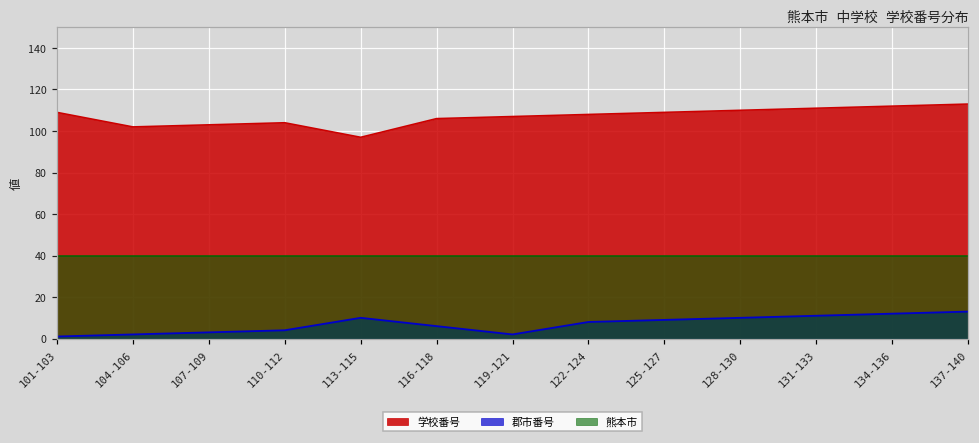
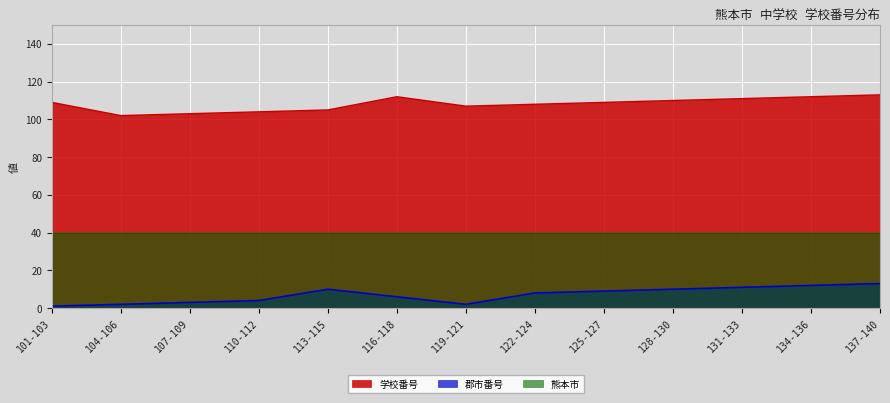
  {
    "学校番号": {
      "101-103": 109,
      "104-106": 102,
      "107-109": 103,
      "110-112": 104,
-     "113-115": 97,
-     "116-118": 106,
+     "113-115": 105,
+     "116-118": 112,
      "119-121": 107,
      "122-124": 108,
      "125-127": 109,
      "128-130": 110,
      "131-133": 111,
      "134-136": 112,
      "137-140": 113
    },
    "郡市番号": {
      "101-103": 1,
      "104-106": 2,
      "107-109": 3,
      "110-112": 4,
      "113-115": 10,
      "116-118": 6,
      "119-121": 2,
      "122-124": 8,
      "125-127": 9,
      "128-130": 10,
      "131-133": 11,
      "134-136": 12,
      "137-140": 13
    },
    "熊本市": {
      "101-103": 40,
      "104-106": 40,
      "107-109": 40,
      "110-112": 40,
      "113-115": 40,
      "116-118": 40,
      "119-121": 40,
      "122-124": 40,
      "125-127": 40,
      "128-130": 40,
      "131-133": 40,
      "134-136": 40,
      "137-140": 40
    }
  }
